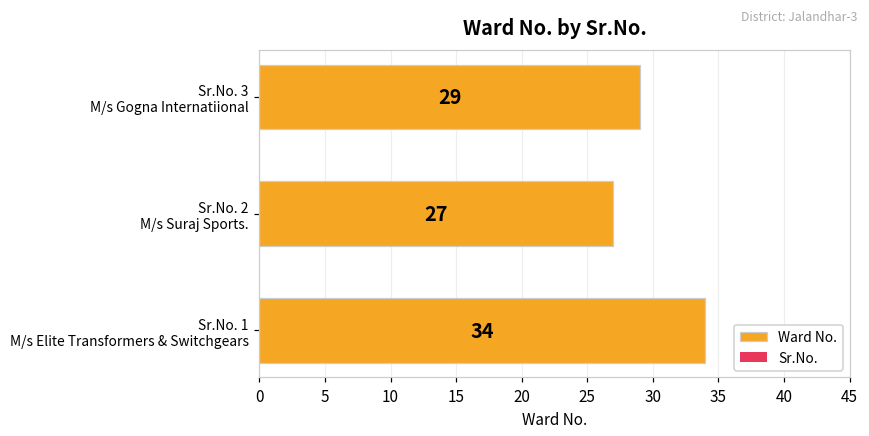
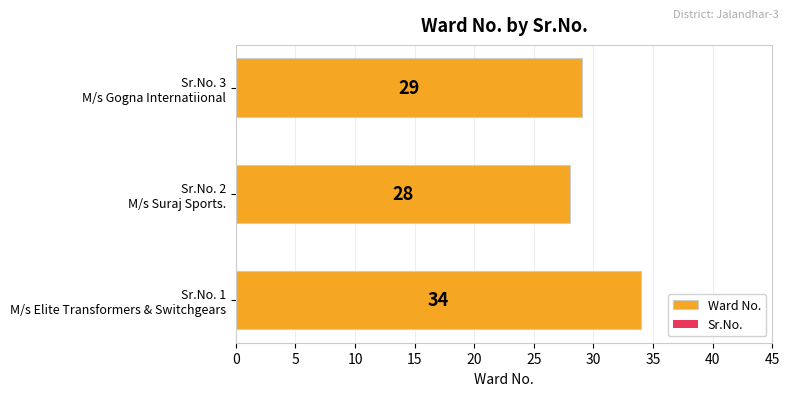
  {
    "Ward No.": {
      "Sr.No. 3 M/s Gogna Internatiional": 29,
-     "Sr.No. 2 M/s Suraj Sports.": 27,
+     "Sr.No. 2 M/s Suraj Sports.": 28,
      "Sr.No. 1 M/s Elite Transformers & Switchgears": 34
    }
  }
